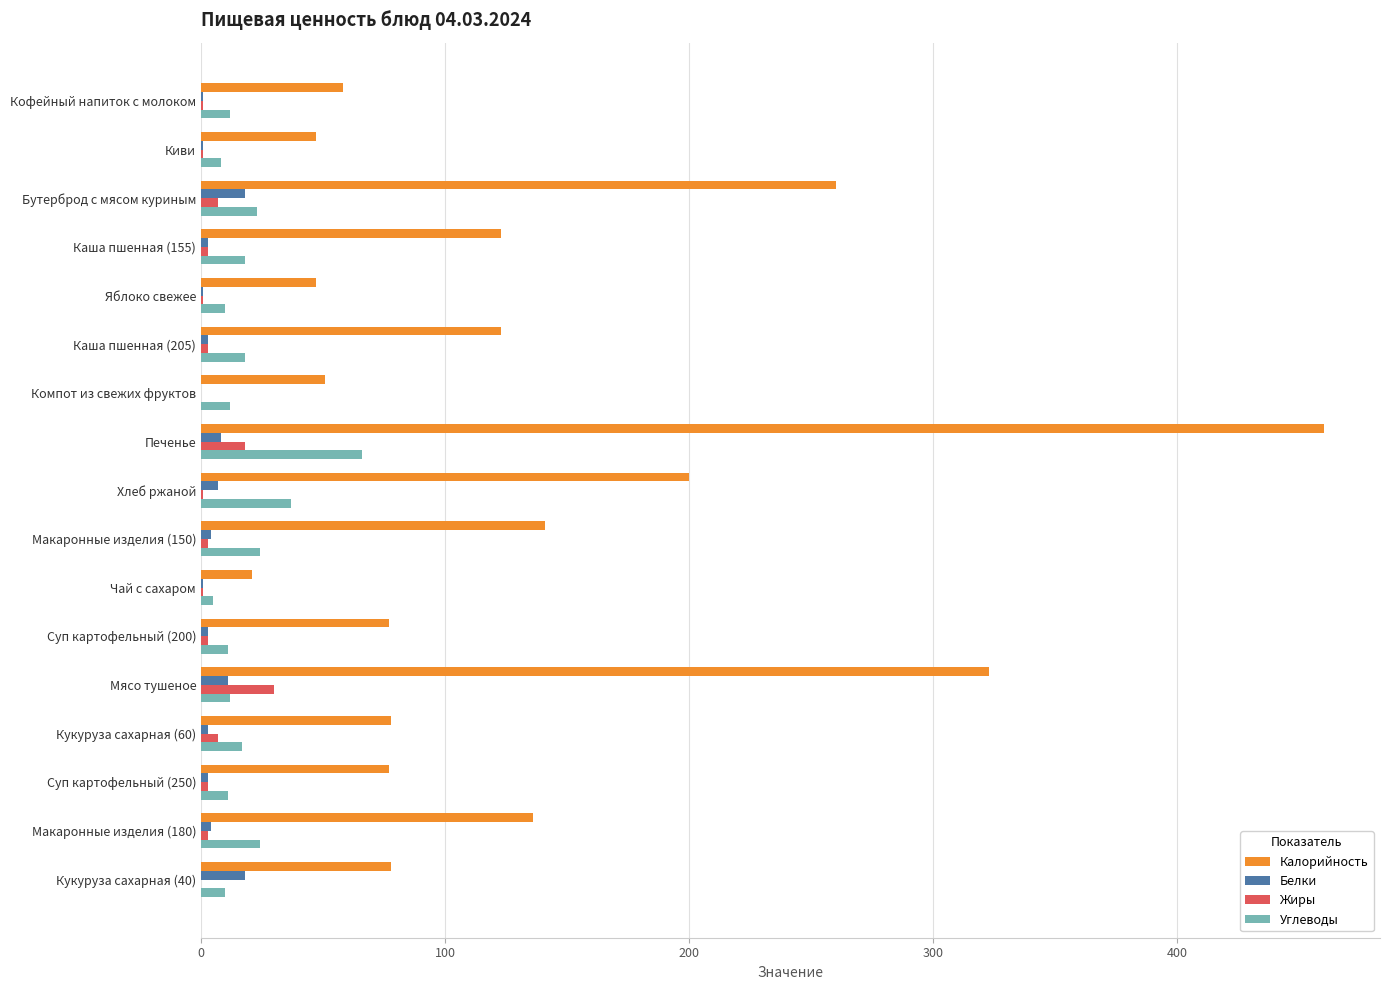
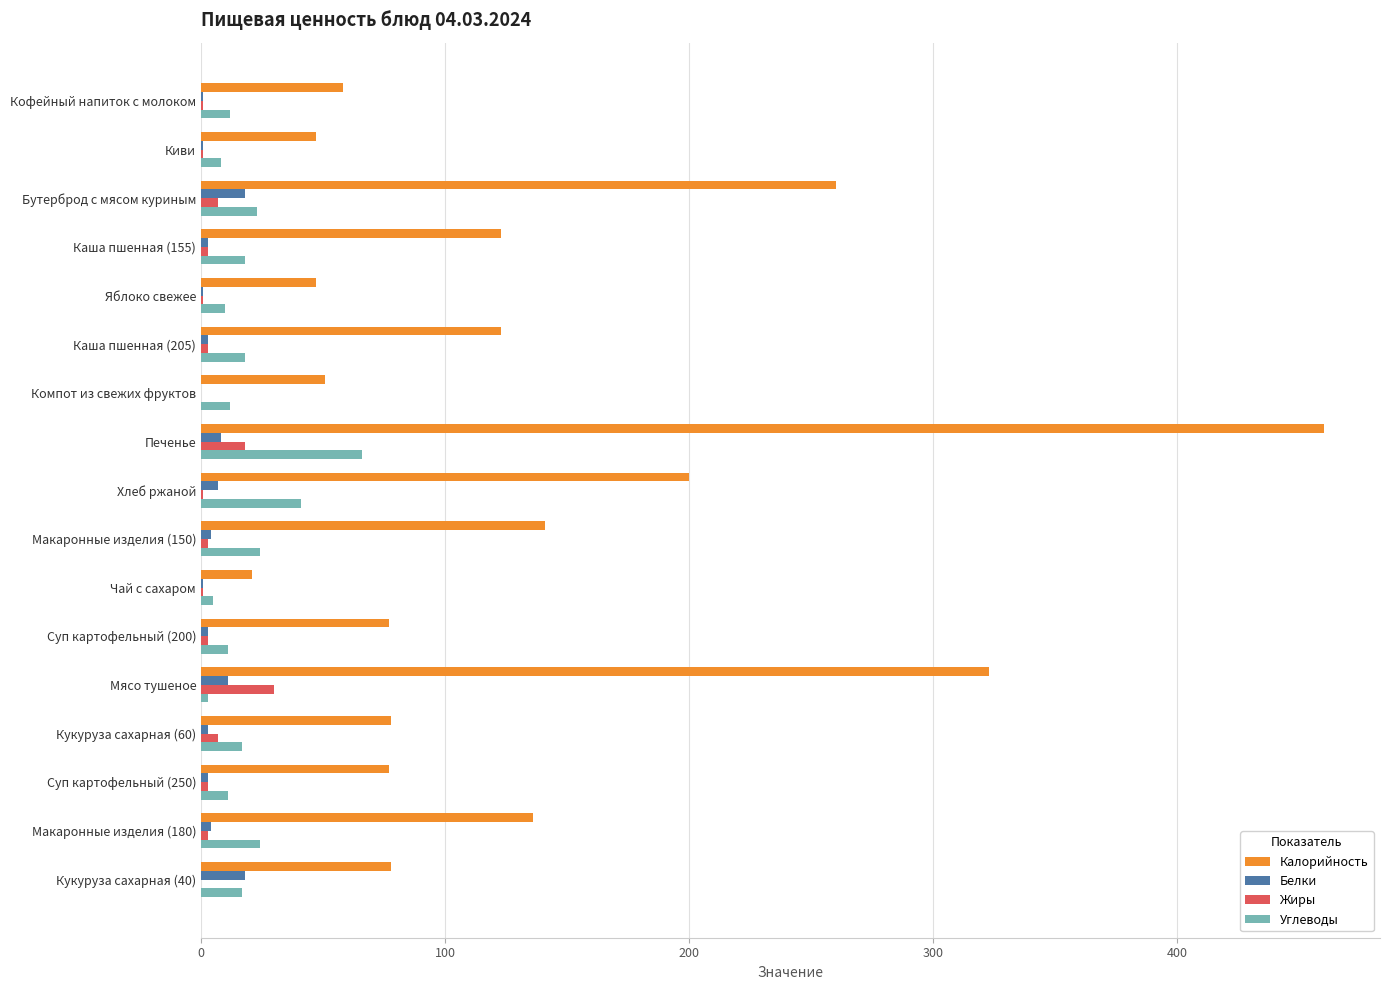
  {
    "Калорийность": {
      "Кофейный напиток с молоком": 58,
      "Киви": 47,
      "Бутерброд с мясом куриным": 260,
      "Каша пшенная (155)": 123,
      "Яблоко свежее": 47,
      "Каша пшенная (205)": 123,
      "Компот из свежих фруктов": 51,
      "Печенье": 460,
      "Хлеб ржаной": 200,
      "Макаронные изделия (150)": 141,
      "Чай с сахаром": 21,
      "Суп картофельный (200)": 77,
      "Мясо тушеное": 323,
      "Кукуруза сахарная (60)": 78,
      "Суп картофельный (250)": 77,
      "Макаронные изделия (180)": 136,
      "Кукуруза сахарная (40)": 78
    },
    "Белки": {
      "Бутерброд с мясом куриным": 18,
      "Каша пшенная (155)": 3,
      "Каша пшенная (205)": 3,
      "Компот из свежих фруктов": 0,
      "Печенье": 8,
      "Хлеб ржаной": 7,
      "Макаронные изделия (150)": 4,
      "Суп картофельный (200)": 3,
      "Мясо тушеное": 11,
      "Кукуруза сахарная (60)": 3,
      "Суп картофельный (250)": 3,
      "Макаронные изделия (180)": 4,
      "Кукуруза сахарная (40)": 18
    },
    "Жиры": {
      "Бутерброд с мясом куриным": 7,
      "Каша пшенная (155)": 3,
      "Каша пшенная (205)": 3,
      "Компот из свежих фруктов": 0,
      "Печенье": 18,
      "Макаронные изделия (150)": 3,
      "Суп картофельный (200)": 3,
      "Мясо тушеное": 30,
      "Кукуруза сахарная (60)": 7,
      "Суп картофельный (250)": 3,
      "Макаронные изделия (180)": 3,
      "Кукуруза сахарная (40)": 0
    },
    "Углеводы": {
      "Кофейный напиток с молоком": 12,
      "Киви": 8,
      "Бутерброд с мясом куриным": 23,
      "Каша пшенная (155)": 18,
      "Яблоко свежее": 10,
      "Каша пшенная (205)": 18,
      "Компот из свежих фруктов": 12,
      "Печенье": 66,
-     "Хлеб ржаной": 37,
+     "Хлеб ржаной": 41,
      "Макаронные изделия (150)": 24,
      "Чай с сахаром": 5,
      "Суп картофельный (200)": 11,
-     "Мясо тушеное": 12,
+     "Мясо тушеное": 3,
      "Кукуруза сахарная (60)": 17,
      "Суп картофельный (250)": 11,
      "Макаронные изделия (180)": 24,
-     "Кукуруза сахарная (40)": 10
+     "Кукуруза сахарная (40)": 17
    }
  }
